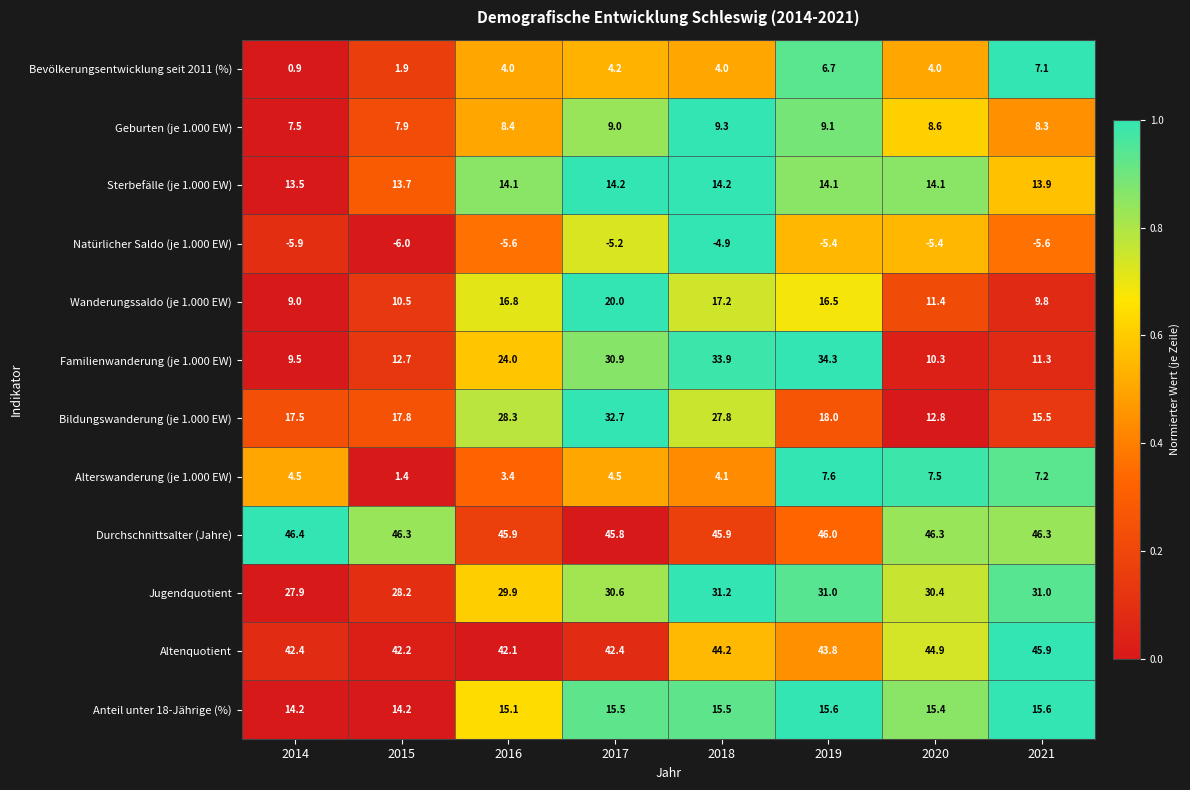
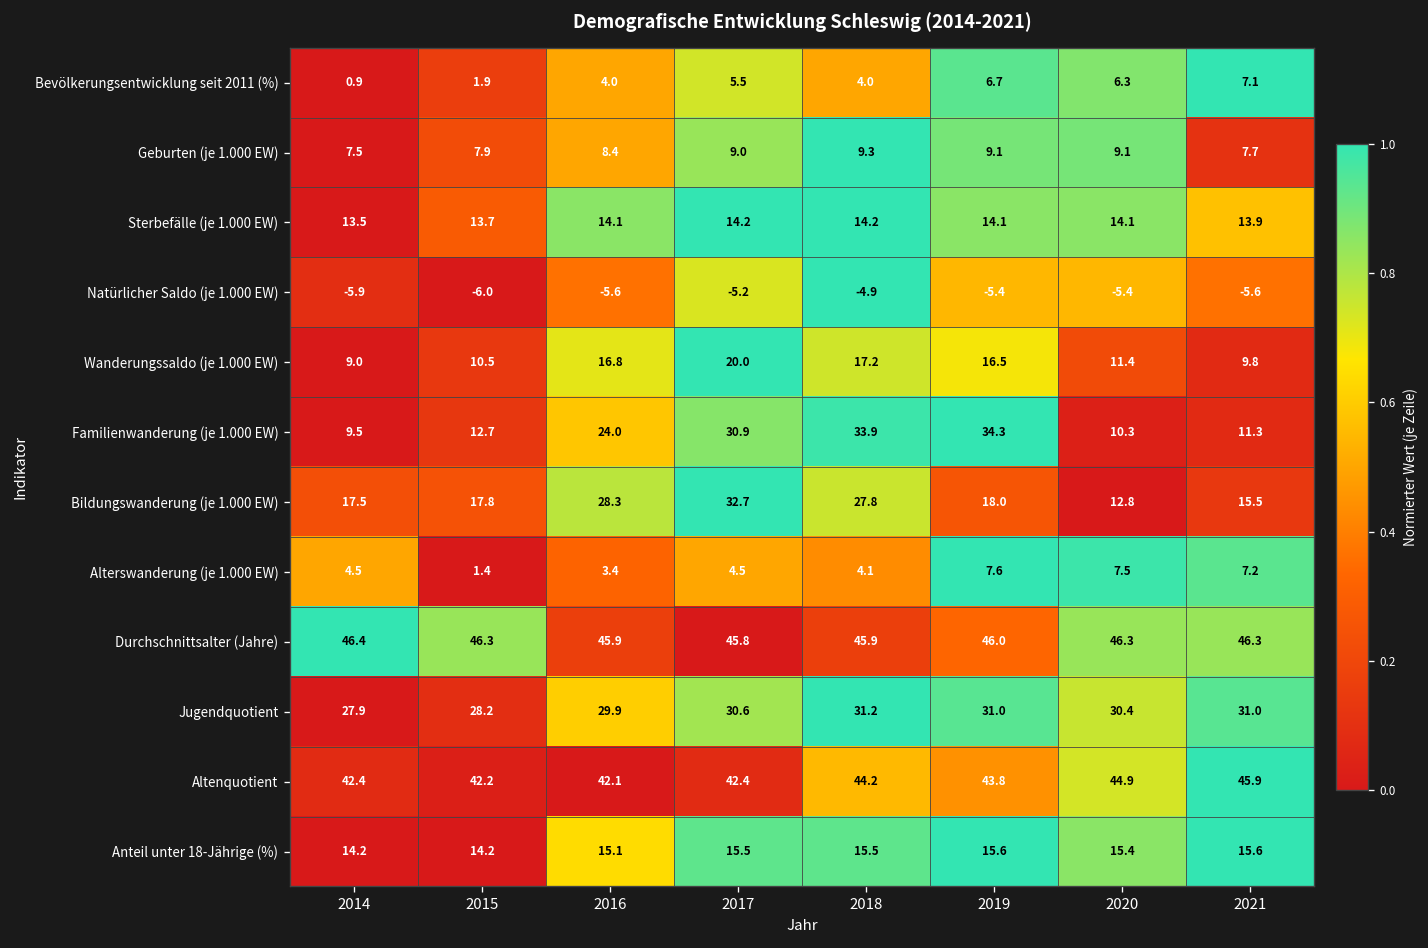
  {
    "Bevölkerungsentwicklung seit 2011 (%)": {
      "2014": 0.9,
      "2015": 1.9,
      "2016": 4.0,
-     "2017": 4.2,
+     "2017": 5.5,
      "2018": 4.0,
      "2019": 6.7,
-     "2020": 4.0,
+     "2020": 6.3,
      "2021": 7.1
    },
    "Geburten (je 1.000 EW)": {
      "2014": 7.5,
      "2015": 7.9,
      "2016": 8.4,
      "2017": 9.0,
      "2018": 9.3,
      "2019": 9.1,
-     "2020": 8.6,
-     "2021": 8.3
+     "2020": 9.1,
+     "2021": 7.7
    },
    "Sterbefälle (je 1.000 EW)": {
      "2014": 13.5,
      "2015": 13.7,
      "2016": 14.1,
      "2017": 14.2,
      "2018": 14.2,
      "2019": 14.1,
      "2020": 14.1,
      "2021": 13.9
    },
    "Natürlicher Saldo (je 1.000 EW)": {
      "2014": -5.9,
      "2015": -6.0,
      "2016": -5.6,
      "2017": -5.2,
      "2018": -4.9,
      "2019": -5.4,
      "2020": -5.4,
      "2021": -5.6
    },
    "Wanderungssaldo (je 1.000 EW)": {
      "2014": 9.0,
      "2015": 10.5,
      "2016": 16.8,
      "2017": 20.0,
      "2018": 17.2,
      "2019": 16.5,
      "2020": 11.4,
      "2021": 9.8
    },
    "Familienwanderung (je 1.000 EW)": {
      "2014": 9.5,
      "2015": 12.7,
      "2016": 24.0,
      "2017": 30.9,
      "2018": 33.9,
      "2019": 34.3,
      "2020": 10.3,
      "2021": 11.3
    },
    "Bildungswanderung (je 1.000 EW)": {
      "2014": 17.5,
      "2015": 17.8,
      "2016": 28.3,
      "2017": 32.7,
      "2018": 27.8,
      "2019": 18.0,
      "2020": 12.8,
      "2021": 15.5
    },
    "Alterswanderung (je 1.000 EW)": {
      "2014": 4.5,
      "2015": 1.4,
      "2016": 3.4,
      "2017": 4.5,
      "2018": 4.1,
      "2019": 7.6,
      "2020": 7.5,
      "2021": 7.2
    },
    "Durchschnittsalter (Jahre)": {
      "2014": 46.4,
      "2015": 46.3,
      "2016": 45.9,
      "2017": 45.8,
      "2018": 45.9,
      "2019": 46.0,
      "2020": 46.3,
      "2021": 46.3
    },
    "Jugendquotient": {
      "2014": 27.9,
      "2015": 28.2,
      "2016": 29.9,
      "2017": 30.6,
      "2018": 31.2,
      "2019": 31.0,
      "2020": 30.4,
      "2021": 31.0
    },
    "Altenquotient": {
      "2014": 42.4,
      "2015": 42.2,
      "2016": 42.1,
      "2017": 42.4,
      "2018": 44.2,
      "2019": 43.8,
      "2020": 44.9,
      "2021": 45.9
    },
    "Anteil unter 18-Jährige (%)": {
      "2014": 14.2,
      "2015": 14.2,
      "2016": 15.1,
      "2017": 15.5,
      "2018": 15.5,
      "2019": 15.6,
      "2020": 15.4,
      "2021": 15.6
    }
  }
